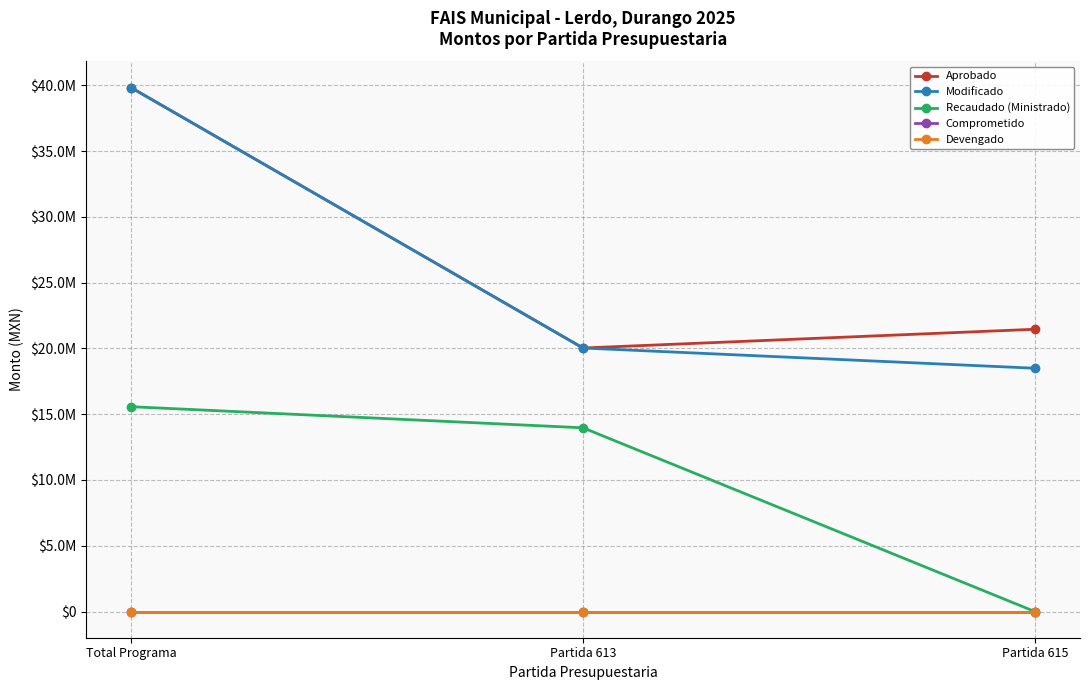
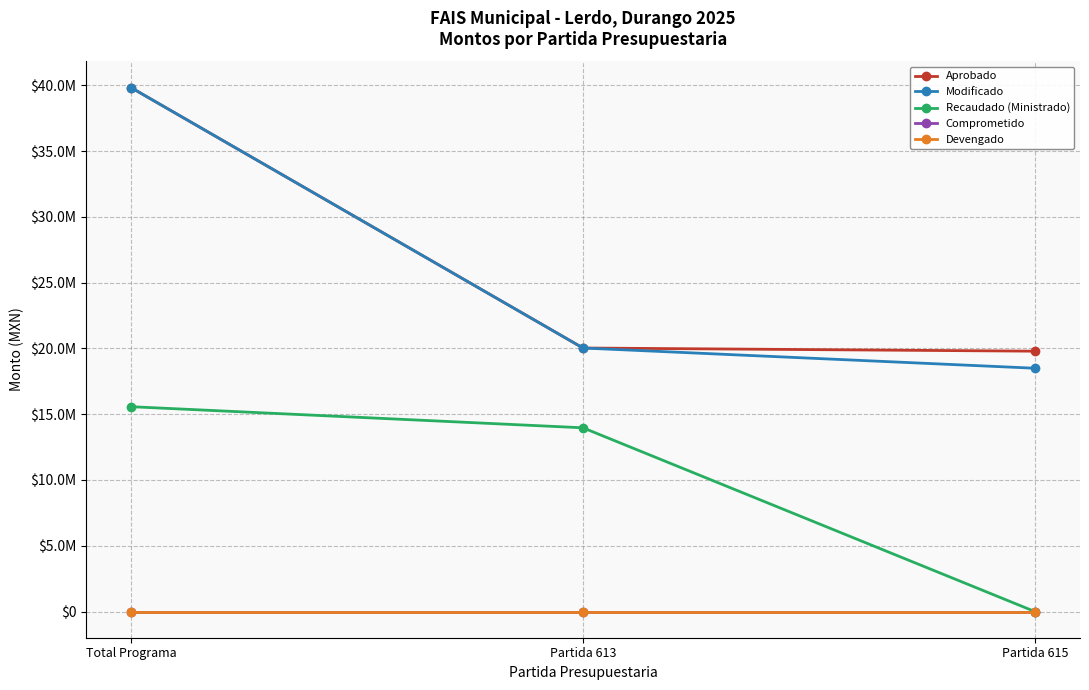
  {
    "Aprobado": {
-     "Partida 615": "$21500000"
+     "Partida 615": "$19800000"
    },
    "Modificado": {
      "Partida 615": "$18500000"
    },
    "Recaudado (Ministrado)": {
      "Total Programa": "$15600000",
      "Partida 613": "$14000000"
    },
    "Devengado": {
      "Total Programa": "$0",
      "Partida 613": "$0"
    }
  }
